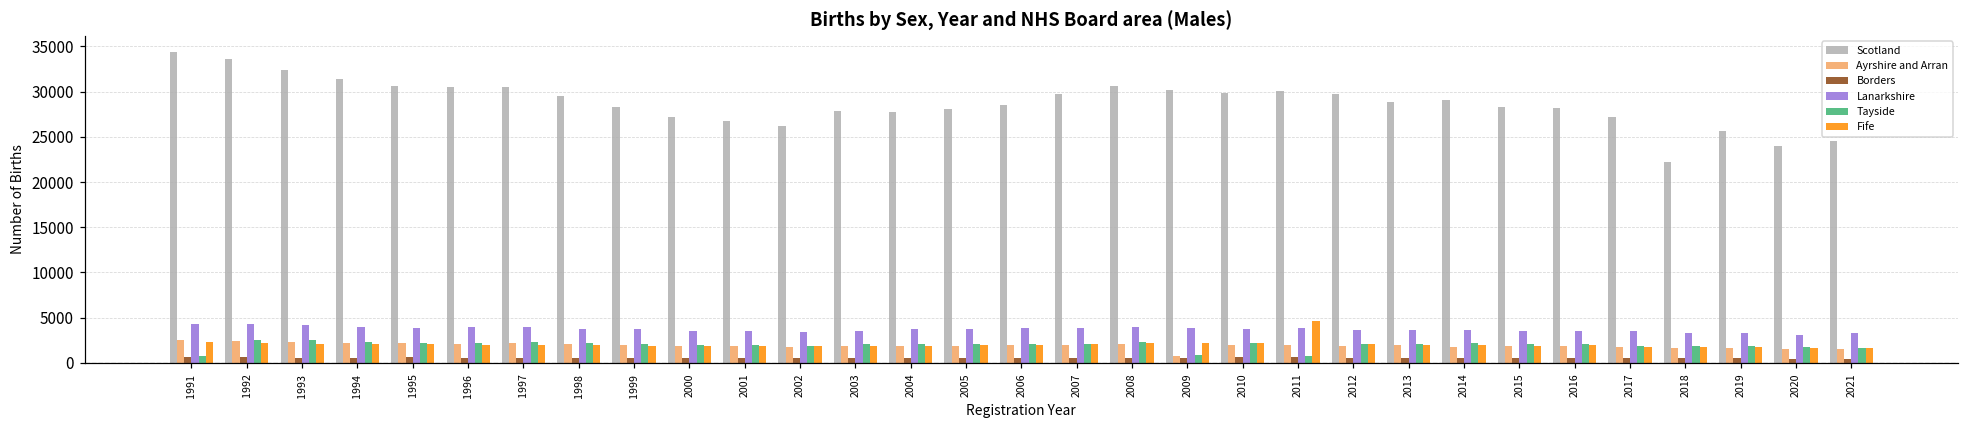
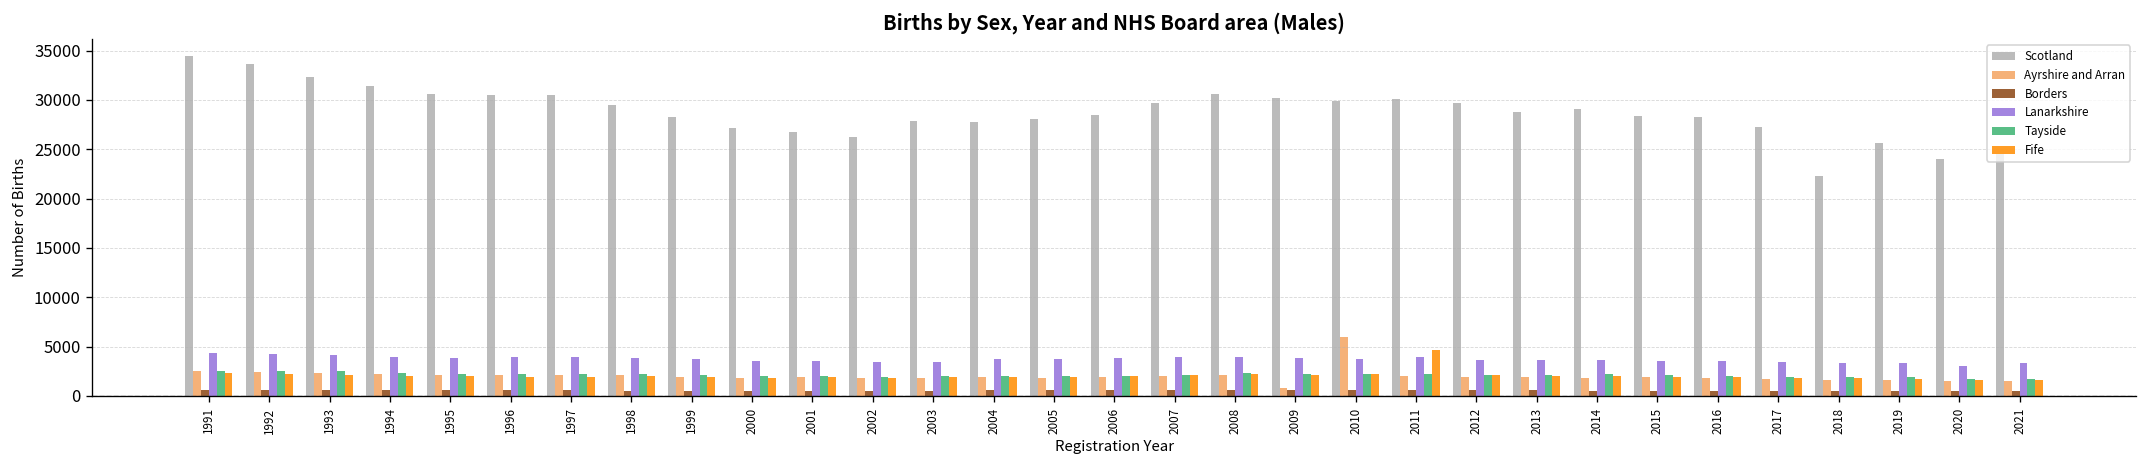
  {
    "Scotland": {
      "1991": 34000,
      "1992": 34000,
      "1993": 32000,
      "1994": 31000,
      "1995": 31000,
      "1996": 31000,
      "1997": 31000,
      "1998": 29000,
      "1999": 28000,
      "2000": 27000,
      "2001": 27000,
      "2002": 26000,
      "2003": 28000,
      "2004": 28000,
      "2005": 28000,
      "2006": 28000,
      "2007": 30000,
      "2008": 31000,
      "2009": 30000,
      "2010": 30000,
      "2011": 30000,
      "2012": 30000,
      "2013": 29000,
      "2014": 29000,
      "2015": 28000,
      "2016": 28000,
      "2017": 27000,
      "2018": 22000,
      "2019": 26000,
      "2020": 24000
    },
    "Ayrshire and Arran": {
      "1991": 2000,
      "1992": 2000,
      "1993": 2000,
      "1994": 2000,
      "1995": 2000,
      "1996": 2000,
      "1997": 2000,
      "1998": 2000,
      "1999": 2000,
      "2000": 2000,
      "2001": 2000,
      "2002": 2000,
      "2003": 2000,
      "2004": 2000,
      "2005": 2000,
      "2006": 2000,
      "2007": 2000,
      "2008": 2000,
      "2009": 1000,
-     "2010": 2000,
+     "2010": 6000,
      "2011": 2000,
      "2012": 2000,
      "2013": 2000,
      "2014": 2000,
      "2015": 2000,
      "2016": 2000,
      "2017": 2000,
      "2018": 2000,
      "2019": 2000,
      "2020": 2000,
      "2021": 2000
    },
    "Borders": {
      "1991": 1000,
      "1992": 1000,
      "1993": 1000,
      "1994": 1000,
      "1995": 1000,
      "1996": 1000,
      "1997": 1000,
      "1998": 1000,
      "1999": 1000,
      "2000": 1000,
      "2001": 1000,
      "2002": 1000,
      "2003": 1000,
      "2004": 1000,
      "2005": 1000,
      "2006": 1000,
      "2007": 1000,
      "2008": 1000,
      "2009": 1000,
      "2010": 1000,
      "2011": 1000,
      "2012": 1000,
      "2013": 1000,
      "2014": 1000,
      "2015": 1000,
      "2016": 1000,
      "2017": 0,
      "2018": 1000,
      "2019": 0,
      "2020": 0,
      "2021": 0
    },
    "Lanarkshire": {
      "1991": 4000,
      "1992": 4000,
      "1993": 4000,
      "1994": 4000,
      "1995": 4000,
      "1996": 4000,
      "1997": 4000,
      "1998": 4000,
      "1999": 4000,
      "2000": 4000,
      "2001": 4000,
      "2002": 3000,
      "2003": 3000,
      "2004": 4000,
      "2005": 4000,
      "2006": 4000,
      "2007": 4000,
      "2008": 4000,
      "2009": 4000,
      "2010": 4000,
      "2011": 4000,
      "2012": 4000,
      "2013": 4000,
      "2014": 4000,
      "2015": 4000,
      "2016": 4000,
      "2017": 3000,
      "2018": 3000,
      "2019": 3000,
      "2020": 3000,
      "2021": 3000
    },
    "Tayside": {
-     "1991": 1000,
+     "1991": 3000,
      "1992": 2000,
      "1993": 3000,
      "1994": 2000,
      "1995": 2000,
      "1996": 2000,
      "1997": 2000,
      "1998": 2000,
      "1999": 2000,
      "2000": 2000,
      "2001": 2000,
      "2002": 2000,
      "2003": 2000,
      "2004": 2000,
      "2005": 2000,
      "2006": 2000,
      "2007": 2000,
      "2008": 2000,
-     "2009": 1000,
+     "2009": 2000,
      "2010": 2000,
-     "2011": 1000,
+     "2011": 2000,
      "2012": 2000,
      "2013": 2000,
      "2014": 2000,
      "2015": 2000,
      "2016": 2000,
      "2017": 2000,
      "2018": 2000,
      "2019": 2000,
      "2020": 2000,
      "2021": 2000
    },
    "Fife": {
      "1991": 2000,
      "1992": 2000,
      "1993": 2000,
      "1994": 2000,
      "1995": 2000,
      "1996": 2000,
      "1997": 2000,
      "1998": 2000,
      "1999": 2000,
      "2000": 2000,
      "2001": 2000,
      "2002": 2000,
      "2003": 2000,
      "2004": 2000,
      "2005": 2000,
      "2006": 2000,
      "2007": 2000,
      "2008": 2000,
      "2009": 2000,
      "2010": 2000,
      "2011": 5000,
      "2012": 2000,
      "2013": 2000,
      "2014": 2000,
      "2015": 2000,
      "2016": 2000,
      "2017": 2000,
      "2018": 2000,
      "2019": 2000,
      "2020": 2000,
      "2021": 2000
    }
  }
